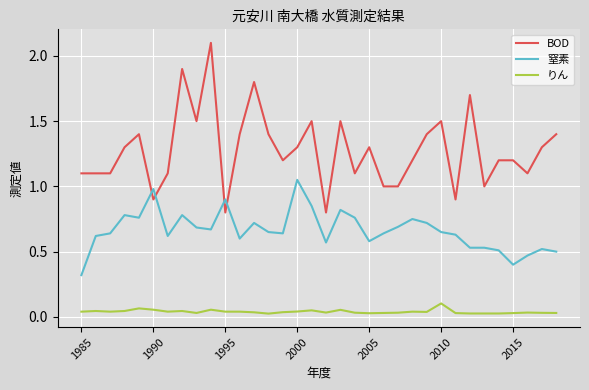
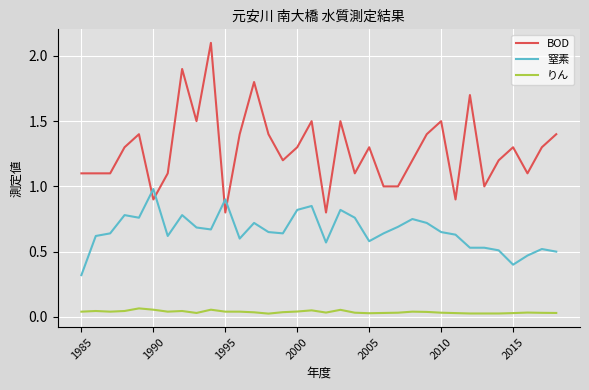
  {
    "BOD": {
      "1985": 1.1,
      "1990": 0.9,
      "1995": 0.8,
      "2000": 1.3,
      "2005": 1.3,
      "2010": 1.5,
-     "2015": 1.2
+     "2015": 1.3
    },
    "窒素": {
      "1985": 0.32,
      "1990": 0.98,
      "1995": 0.90,
-     "2000": 1.05,
+     "2000": 0.82,
      "2005": 0.58,
      "2010": 0.65,
      "2015": 0.40
    },
    "りん": {
      "1985": 0.04,
      "1990": 0.06,
      "1995": 0.04,
      "2000": 0.04,
      "2005": 0.03,
-     "2010": 0.10,
+     "2010": 0.03,
      "2015": 0.03
    }
  }
